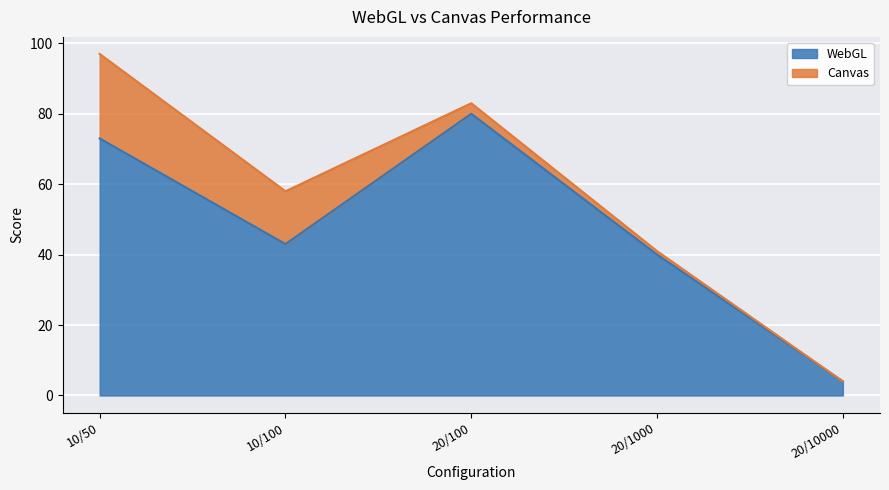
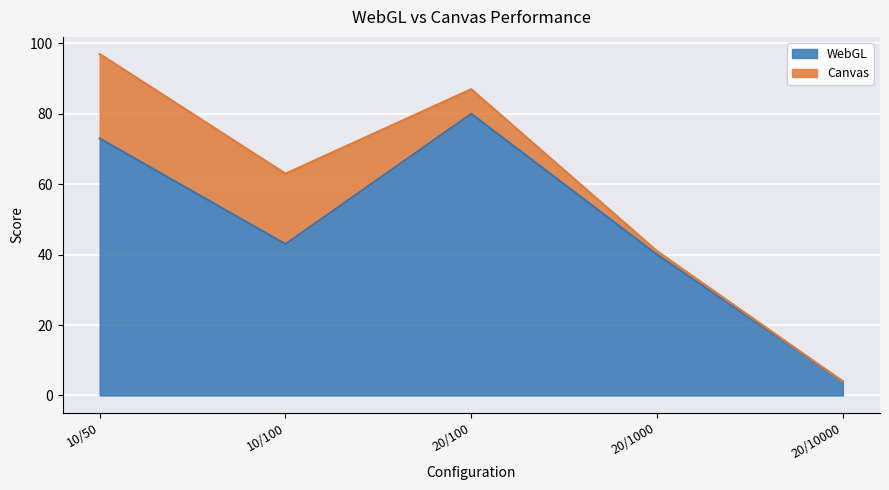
  {
    "WebGL": {
      "10/50": 73,
      "10/100": 43,
      "20/100": 80,
      "20/1000": 40
    },
    "Canvas": {
      "10/50": 24,
-     "10/100": 15,
-     "20/100": 3,
+     "10/100": 20,
+     "20/100": 7,
      "20/1000": 1
    }
  }
